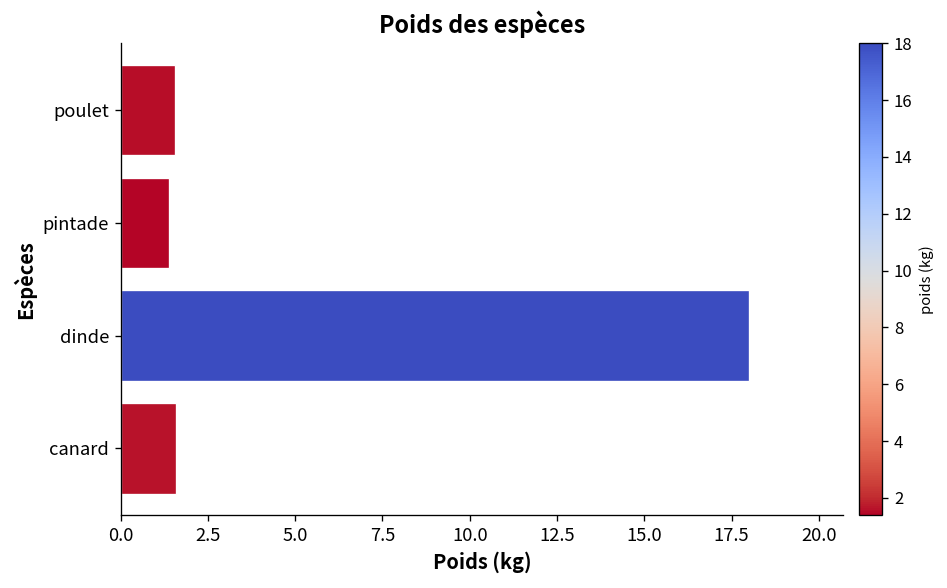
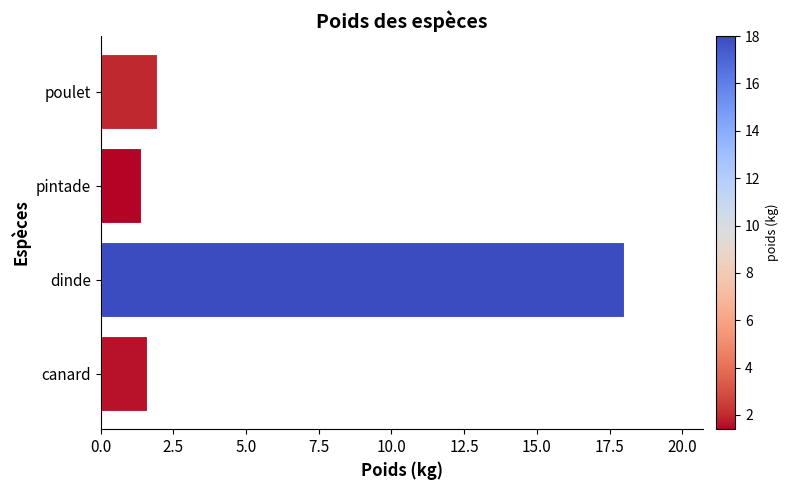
  {
-   "poulet": 1.6,
+   "poulet": 2.0,
    "pintade": 1.4,
    "dinde": 18.0,
    "canard": 1.6
  }
